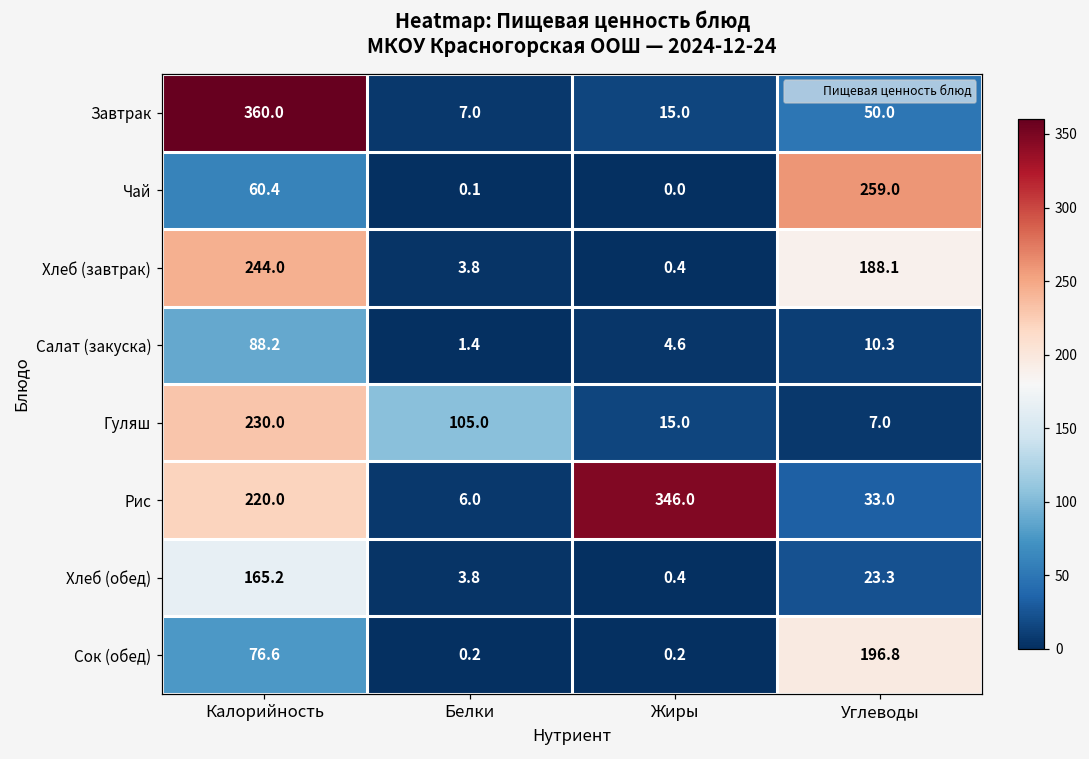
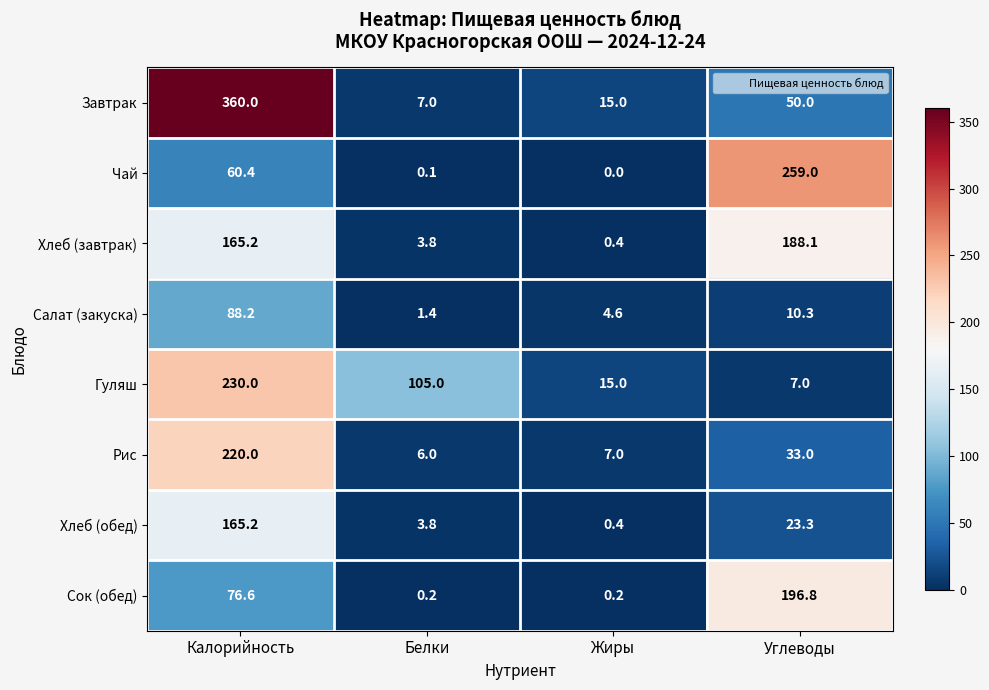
  {
    "Завтрак": {
      "Калорийность": 360.0,
      "Белки": 7.0,
      "Жиры": 15.0,
      "Углеводы": 50.0
    },
    "Чай": {
      "Калорийность": 60.4,
      "Белки": 0.1,
      "Жиры": 0.0,
      "Углеводы": 259.0
    },
    "Хлеб (завтрак)": {
-     "Калорийность": 244.0,
+     "Калорийность": 165.2,
      "Белки": 3.8,
      "Жиры": 0.4,
      "Углеводы": 188.1
    },
    "Салат (закуска)": {
      "Калорийность": 88.2,
      "Белки": 1.4,
      "Жиры": 4.6,
      "Углеводы": 10.3
    },
    "Гуляш": {
      "Калорийность": 230.0,
      "Белки": 105.0,
      "Жиры": 15.0,
      "Углеводы": 7.0
    },
    "Рис": {
      "Калорийность": 220.0,
      "Белки": 6.0,
-     "Жиры": 346.0,
+     "Жиры": 7.0,
      "Углеводы": 33.0
    },
    "Хлеб (обед)": {
      "Калорийность": 165.2,
      "Белки": 3.8,
      "Жиры": 0.4,
      "Углеводы": 23.3
    },
    "Сок (обед)": {
      "Калорийность": 76.6,
      "Белки": 0.2,
      "Жиры": 0.2,
      "Углеводы": 196.8
    }
  }
